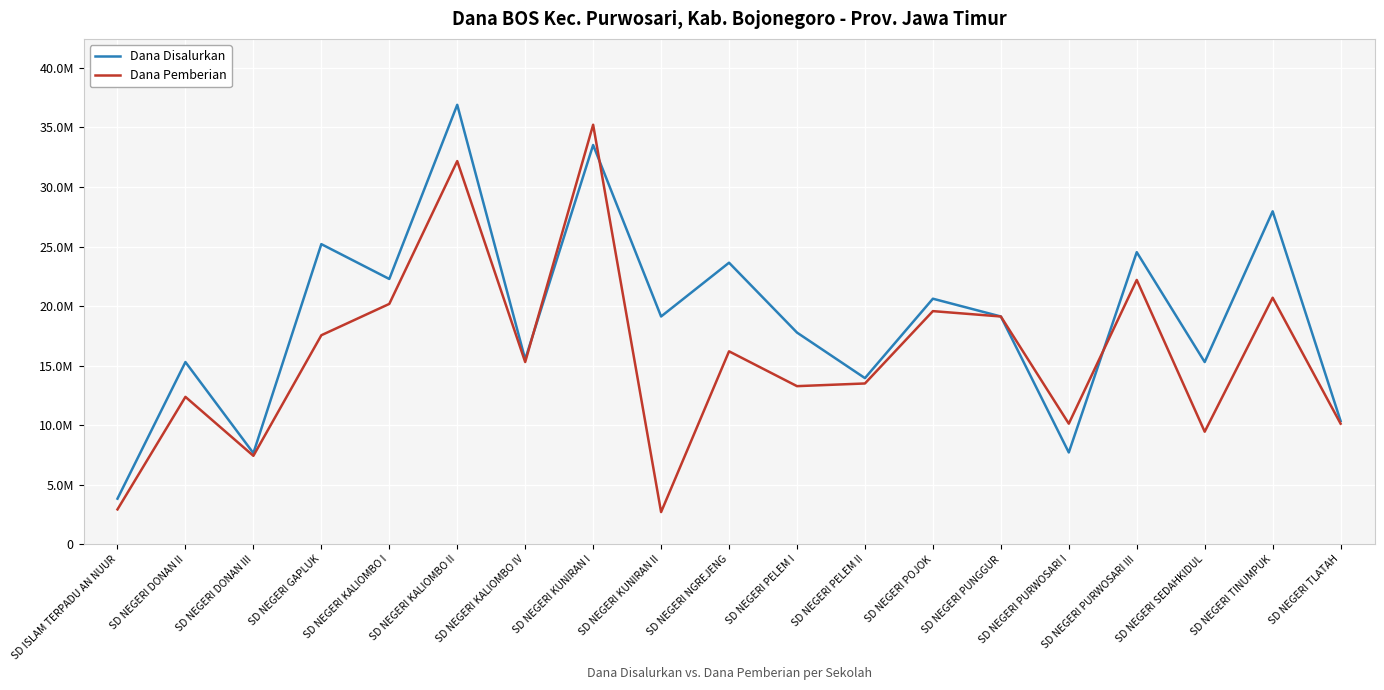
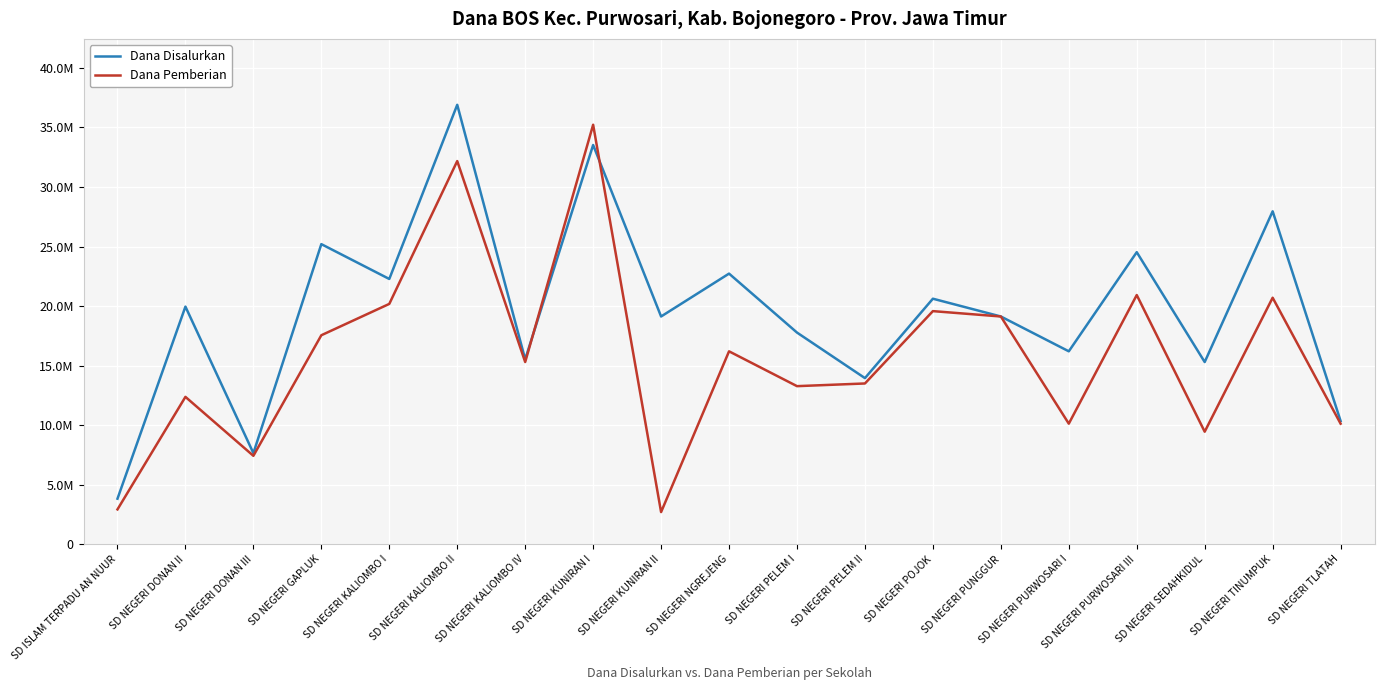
  {
    "Dana Disalurkan": {
      "SD ISLAM TERPADU AN NUUR": 3800000,
-     "SD NEGERI DONAN II": 15300000,
+     "SD NEGERI DONAN II": 20000000,
      "SD NEGERI DONAN III": 7700000,
      "SD NEGERI GAPLUK": 25200000,
      "SD NEGERI KALIOMBO I": 22300000,
      "SD NEGERI KALIOMBO II": 36900000,
      "SD NEGERI KALIOMBO IV": 15500000,
      "SD NEGERI KUNIRAN I": 33500000,
      "SD NEGERI KUNIRAN II": 19100000,
-     "SD NEGERI NGREJENG": 23600000,
+     "SD NEGERI NGREJENG": 22700000,
      "SD NEGERI PELEM I": 17800000,
      "SD NEGERI PELEM II": 14000000,
      "SD NEGERI POJOK": 20600000,
-     "SD NEGERI PURWOSARI I": 7700000,
+     "SD NEGERI PURWOSARI I": 16200000,
      "SD NEGERI PURWOSARI III": 24500000,
      "SD NEGERI SEDAHKIDUL": 15300000,
      "SD NEGERI TINUMPUK": 28000000,
      "SD NEGERI TLATAH": 10400000
    },
    "Dana Pemberian": {
      "SD ISLAM TERPADU AN NUUR": 2900000,
      "SD NEGERI DONAN II": 12400000,
      "SD NEGERI DONAN III": 7400000,
      "SD NEGERI GAPLUK": 17600000,
      "SD NEGERI KALIOMBO I": 20200000,
      "SD NEGERI KALIOMBO II": 32200000,
      "SD NEGERI KALIOMBO IV": 15300000,
      "SD NEGERI KUNIRAN I": 35200000,
      "SD NEGERI KUNIRAN II": 2700000,
      "SD NEGERI NGREJENG": 16200000,
      "SD NEGERI PELEM I": 13300000,
      "SD NEGERI PELEM II": 13500000,
      "SD NEGERI POJOK": 19600000,
      "SD NEGERI PURWOSARI I": 10100000,
-     "SD NEGERI PURWOSARI III": 22200000,
+     "SD NEGERI PURWOSARI III": 20900000,
      "SD NEGERI SEDAHKIDUL": 9500000,
      "SD NEGERI TINUMPUK": 20700000,
      "SD NEGERI TLATAH": 10100000
    }
  }
